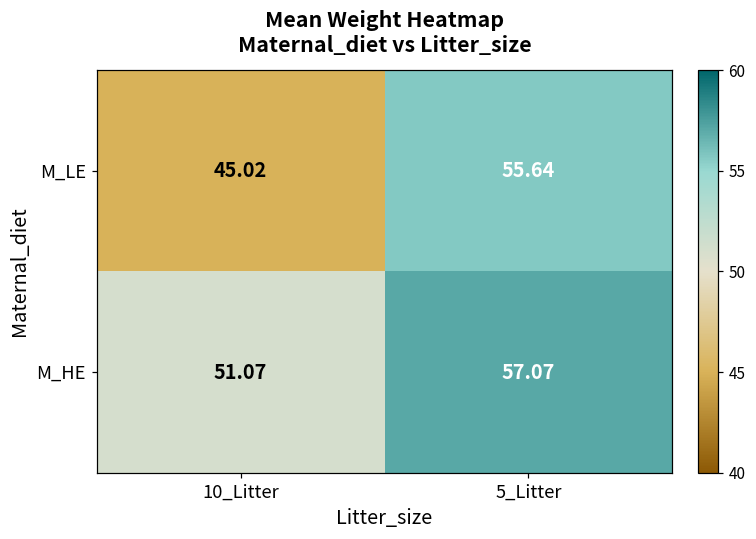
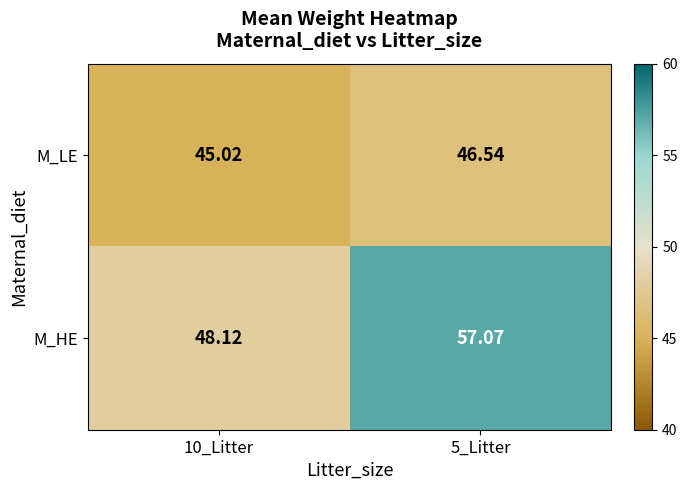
  {
    "M_LE": {
      "10_Litter": 45.02,
-     "5_Litter": 55.64
+     "5_Litter": 46.54
    },
    "M_HE": {
-     "10_Litter": 51.07,
+     "10_Litter": 48.12,
      "5_Litter": 57.07
    }
  }
